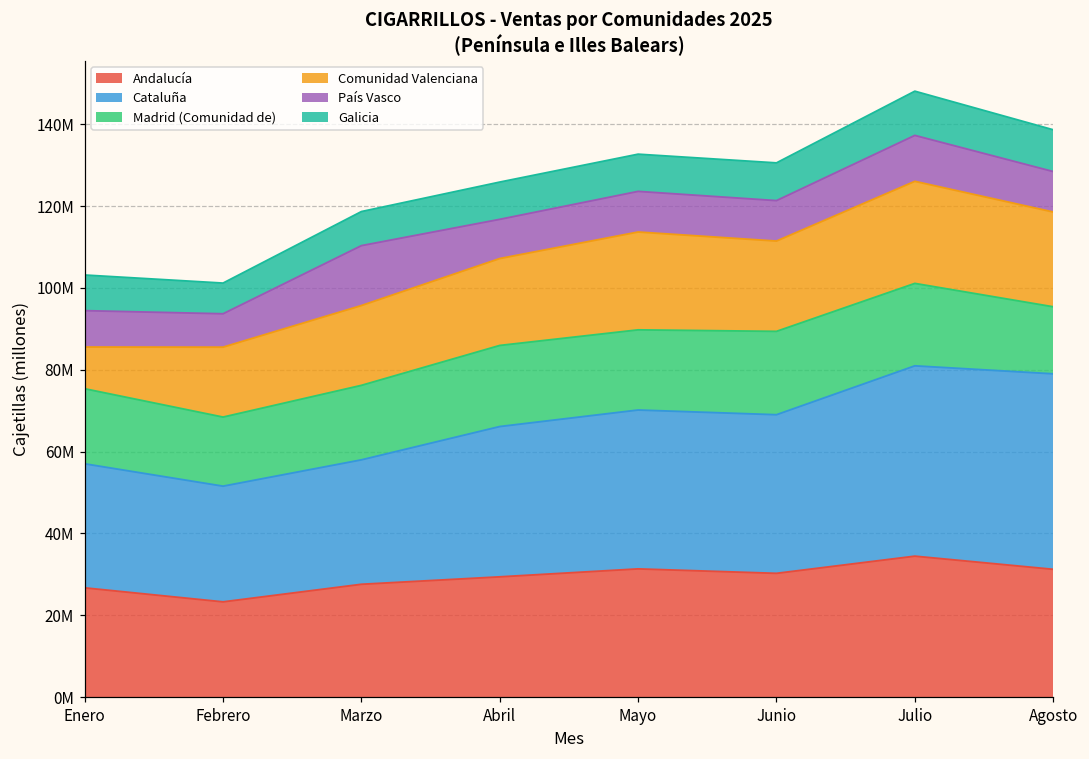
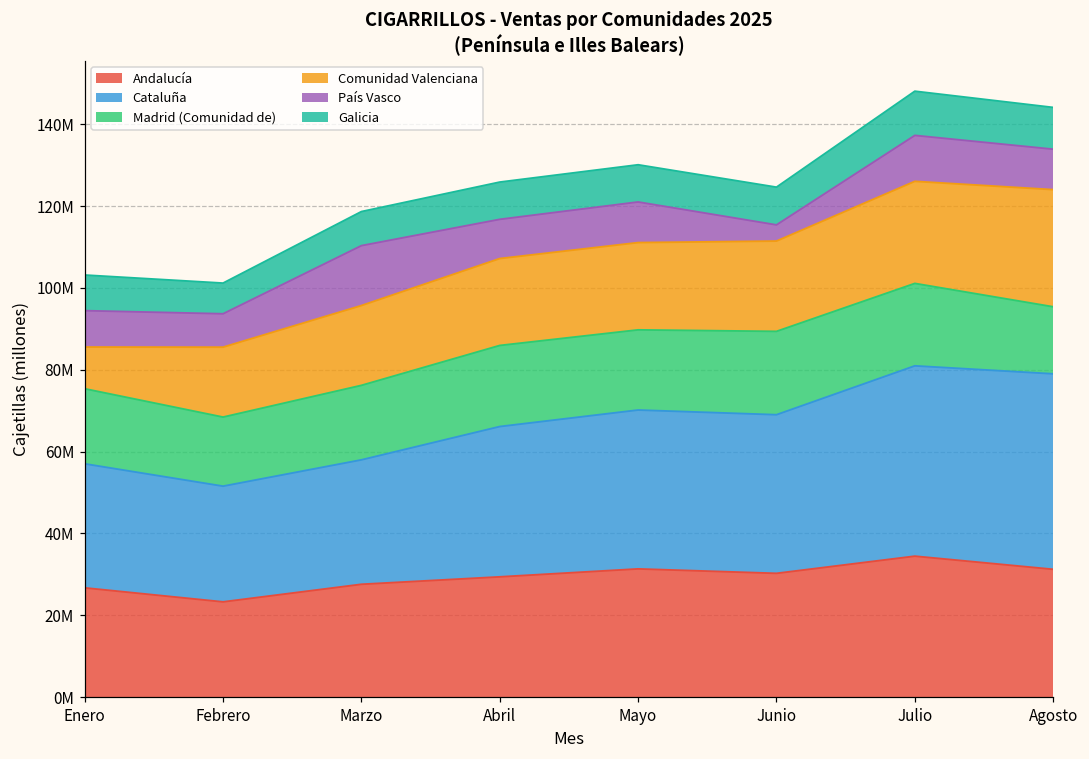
  {
    "Andalucía": {
      "Enero": 27000000,
      "Febrero": 23000000,
      "Marzo": 28000000,
      "Abril": 29000000,
      "Mayo": 31000000,
      "Junio": 30000000,
      "Julio": 34000000,
      "Agosto": 31000000
    },
    "Cataluña": {
      "Enero": 30000000,
      "Febrero": 28000000,
      "Marzo": 30000000,
      "Abril": 37000000,
      "Mayo": 39000000,
      "Junio": 39000000,
      "Julio": 47000000,
      "Agosto": 48000000
    },
    "Comunidad Valenciana": {
      "Enero": 10000000,
      "Febrero": 17000000,
      "Marzo": 20000000,
      "Abril": 21000000,
-     "Mayo": 24000000,
+     "Mayo": 21000000,
      "Junio": 22000000,
      "Julio": 25000000,
-     "Agosto": 23000000
+     "Agosto": 29000000
    },
    "País Vasco": {
      "Enero": 9000000,
      "Febrero": 8000000,
      "Marzo": 15000000,
      "Abril": 10000000,
      "Mayo": 10000000,
-     "Junio": 10000000,
+     "Junio": 4000000,
      "Julio": 11000000,
      "Agosto": 10000000
    }
  }
